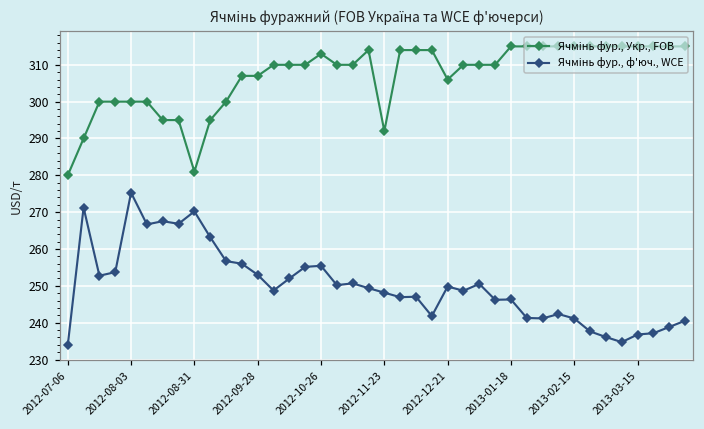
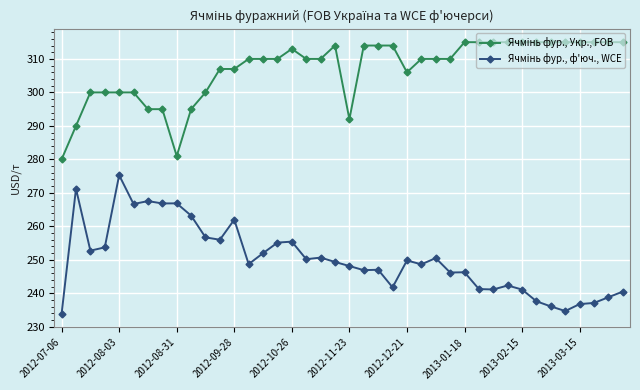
  {
    "Ячмінь фур., Укр., FOB": {
      "2012-07-06": 280,
      "2012-08-03": 300,
      "2012-08-31": 281,
      "2012-09-28": 307,
      "2012-10-26": 313,
      "2012-11-23": 292,
      "2012-12-21": 306,
      "2013-01-18": 315
    },
    "Ячмінь фур., ф'юч., WCE": {
      "2012-07-06": 234,
      "2012-08-03": 275,
-     "2012-08-31": 270,
-     "2012-09-28": 253,
+     "2012-08-31": 267,
+     "2012-09-28": 262,
      "2012-10-26": 255,
      "2012-11-23": 248,
      "2012-12-21": 250,
      "2013-01-18": 246,
      "2013-02-15": 241,
      "2013-03-15": 237
    }
  }
